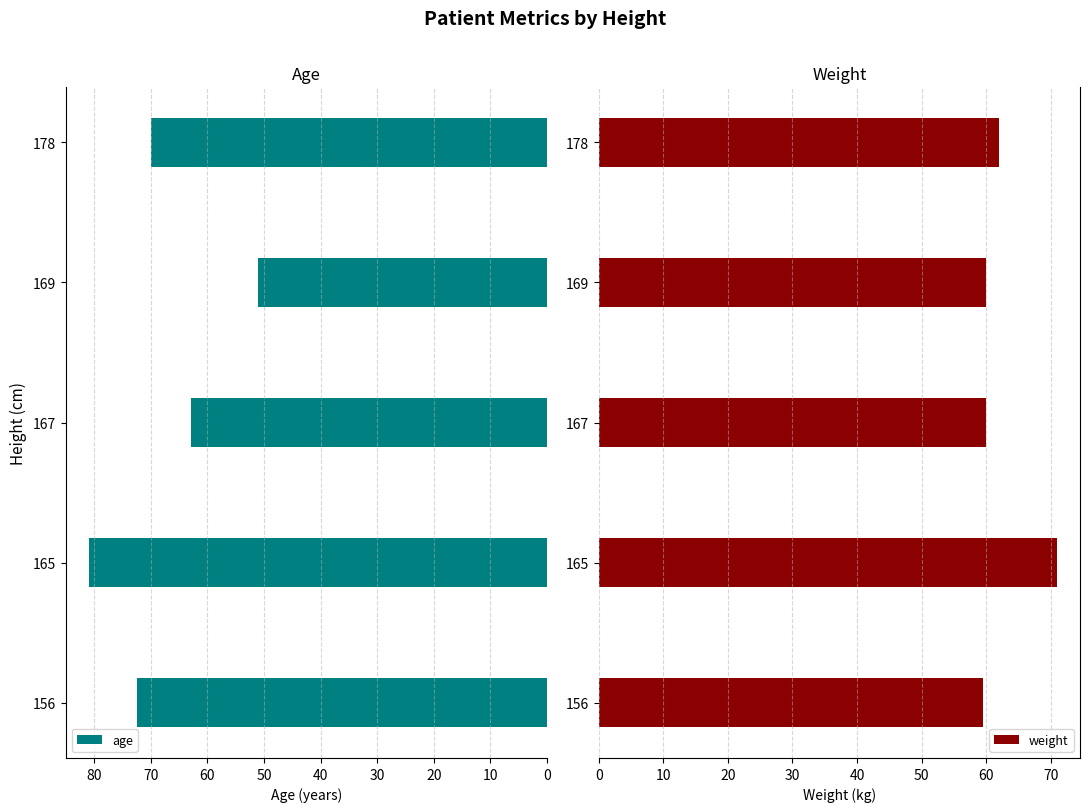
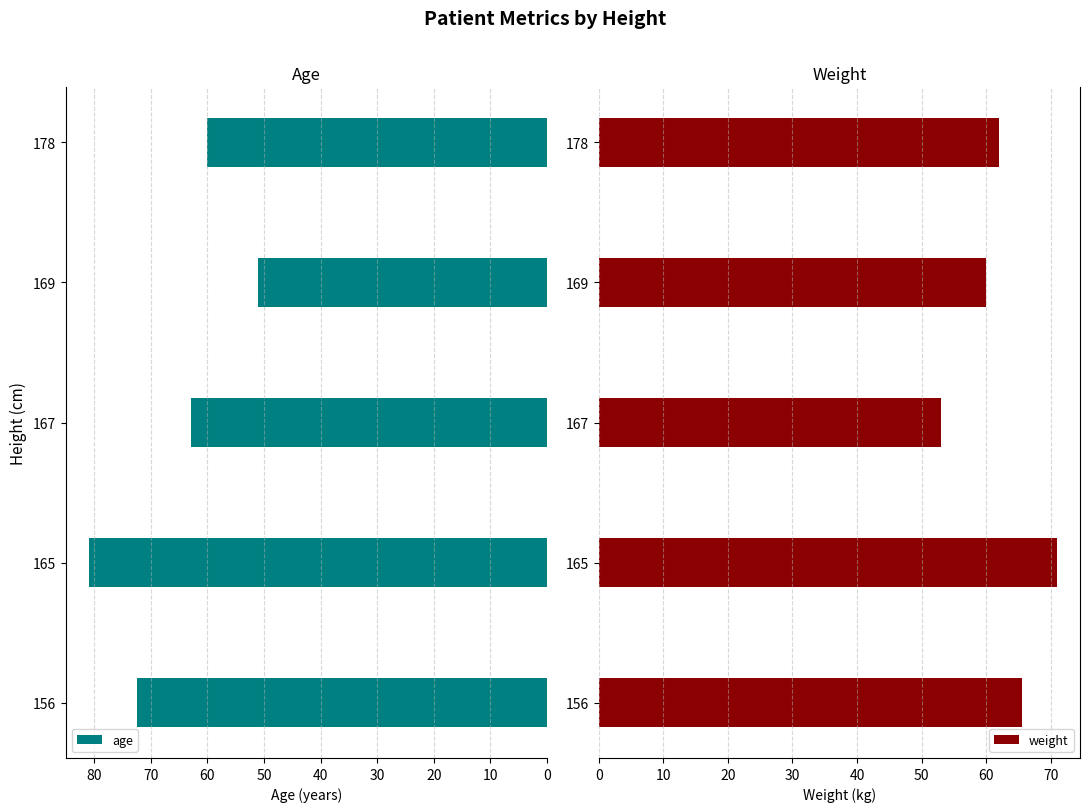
  {
    "Age": {
-     "178": 70,
+     "178": 60,
      "169": 51,
      "167": 63,
      "165": 81,
      "156": 73
    },
    "Weight": {
      "178": 62,
      "169": 60,
-     "167": 60,
+     "167": 53,
      "165": 71,
-     "156": 60
+     "156": 66
    }
  }
